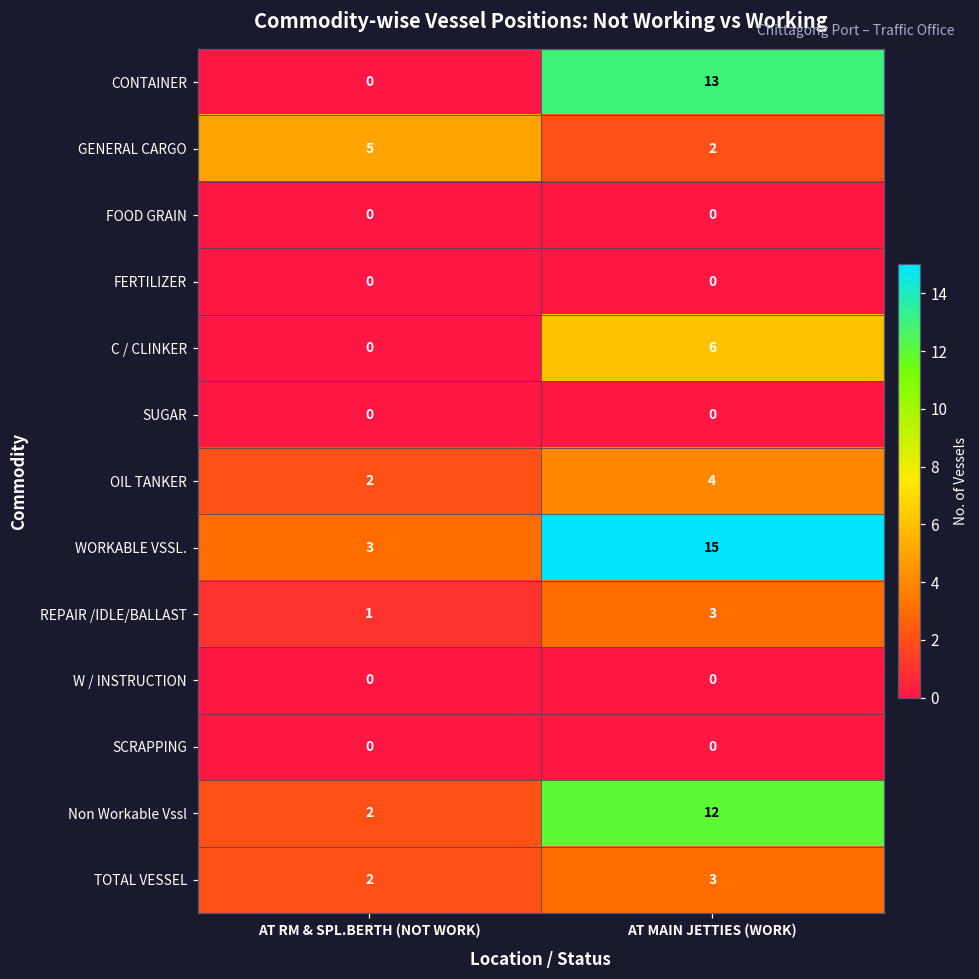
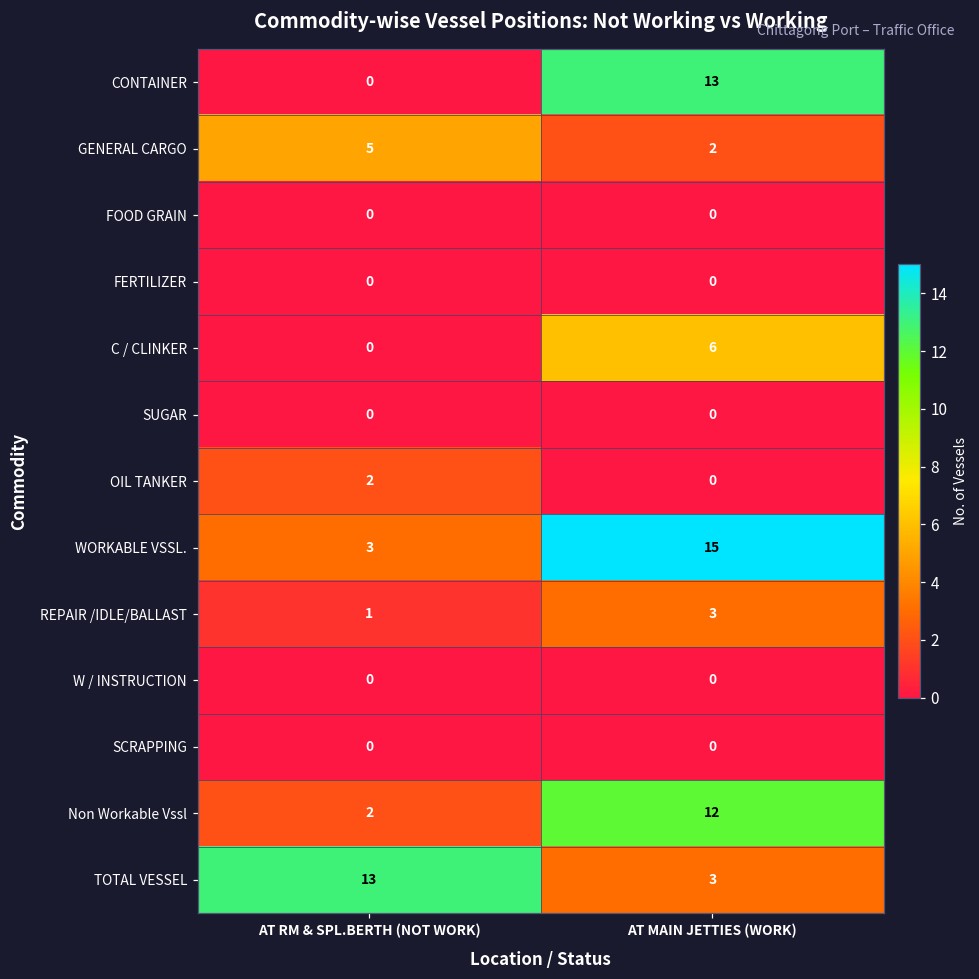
  {
    "CONTAINER": {
      "AT RM & SPL.BERTH (NOT WORK)": 0,
      "AT MAIN JETTIES (WORK)": 13
    },
    "GENERAL CARGO": {
      "AT RM & SPL.BERTH (NOT WORK)": 5,
      "AT MAIN JETTIES (WORK)": 2
    },
    "FOOD GRAIN": {
      "AT RM & SPL.BERTH (NOT WORK)": 0,
      "AT MAIN JETTIES (WORK)": 0
    },
    "FERTILIZER": {
      "AT RM & SPL.BERTH (NOT WORK)": 0,
      "AT MAIN JETTIES (WORK)": 0
    },
    "C / CLINKER": {
      "AT RM & SPL.BERTH (NOT WORK)": 0,
      "AT MAIN JETTIES (WORK)": 6
    },
    "SUGAR": {
      "AT RM & SPL.BERTH (NOT WORK)": 0,
      "AT MAIN JETTIES (WORK)": 0
    },
    "OIL TANKER": {
      "AT RM & SPL.BERTH (NOT WORK)": 2,
-     "AT MAIN JETTIES (WORK)": 4
+     "AT MAIN JETTIES (WORK)": 0
    },
    "WORKABLE VSSL.": {
      "AT RM & SPL.BERTH (NOT WORK)": 3,
      "AT MAIN JETTIES (WORK)": 15
    },
    "REPAIR /IDLE/BALLAST": {
      "AT RM & SPL.BERTH (NOT WORK)": 1,
      "AT MAIN JETTIES (WORK)": 3
    },
    "W / INSTRUCTION": {
      "AT RM & SPL.BERTH (NOT WORK)": 0,
      "AT MAIN JETTIES (WORK)": 0
    },
    "SCRAPPING": {
      "AT RM & SPL.BERTH (NOT WORK)": 0,
      "AT MAIN JETTIES (WORK)": 0
    },
    "Non Workable Vssl": {
      "AT RM & SPL.BERTH (NOT WORK)": 2,
      "AT MAIN JETTIES (WORK)": 12
    },
    "TOTAL VESSEL": {
-     "AT RM & SPL.BERTH (NOT WORK)": 2,
+     "AT RM & SPL.BERTH (NOT WORK)": 13,
      "AT MAIN JETTIES (WORK)": 3
    }
  }
